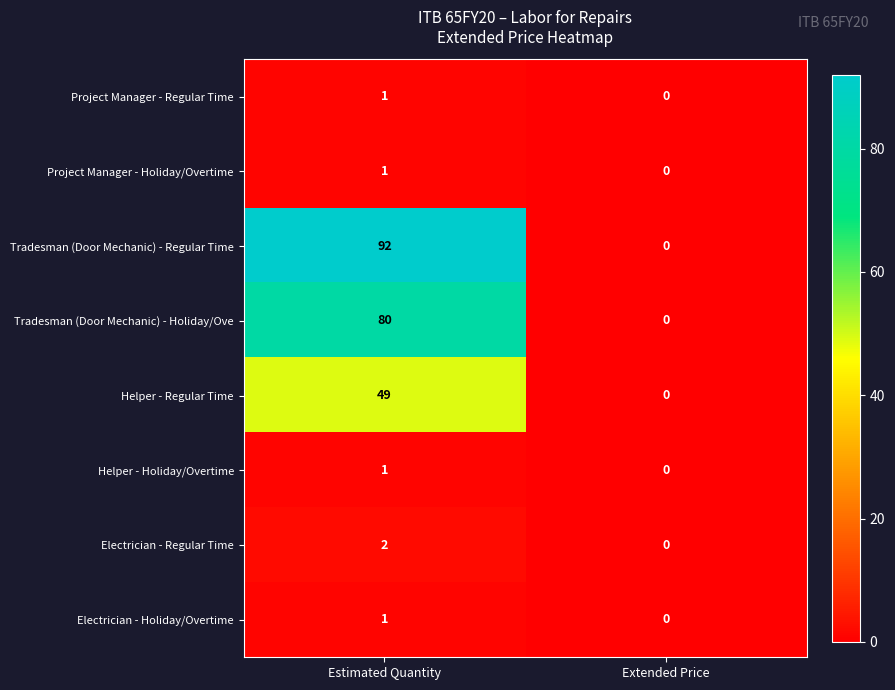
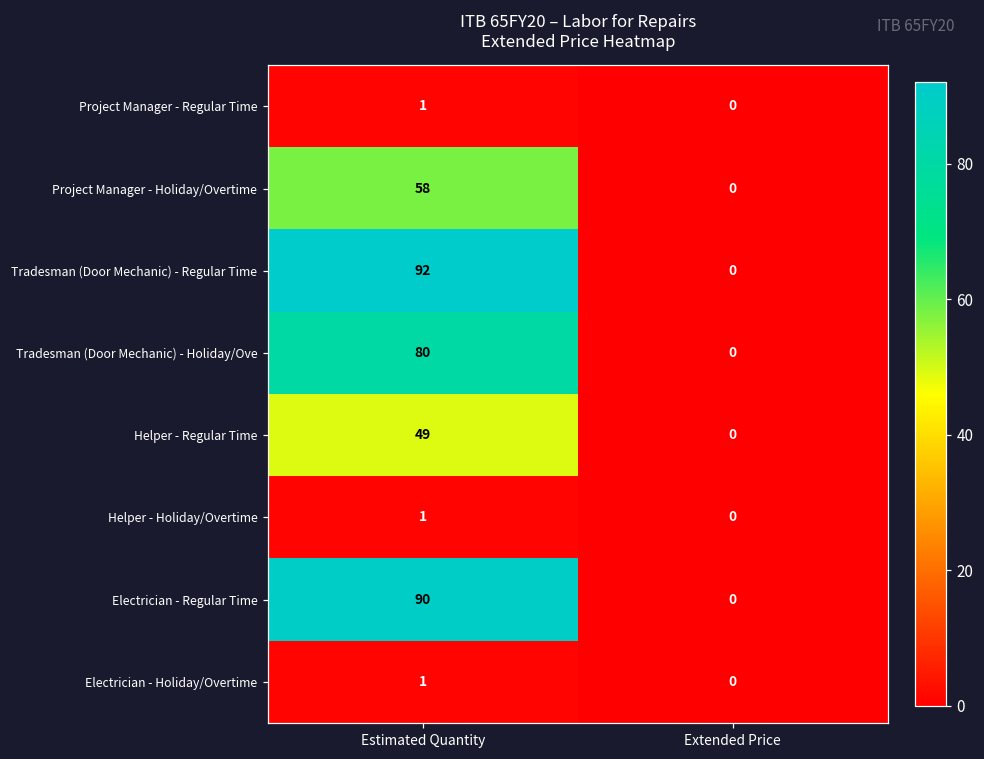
  {
    "Project Manager - Regular Time": {
      "Estimated Quantity": 1,
      "Extended Price": 0
    },
    "Project Manager - Holiday/Overtime": {
-     "Estimated Quantity": 1,
+     "Estimated Quantity": 58,
      "Extended Price": 0
    },
    "Tradesman (Door Mechanic) - Regular Time": {
      "Estimated Quantity": 92,
      "Extended Price": 0
    },
    "Tradesman (Door Mechanic) - Holiday/Ove": {
      "Estimated Quantity": 80,
      "Extended Price": 0
    },
    "Helper - Regular Time": {
      "Estimated Quantity": 49,
      "Extended Price": 0
    },
    "Helper - Holiday/Overtime": {
      "Estimated Quantity": 1,
      "Extended Price": 0
    },
    "Electrician - Regular Time": {
-     "Estimated Quantity": 2,
+     "Estimated Quantity": 90,
      "Extended Price": 0
    },
    "Electrician - Holiday/Overtime": {
      "Estimated Quantity": 1,
      "Extended Price": 0
    }
  }
